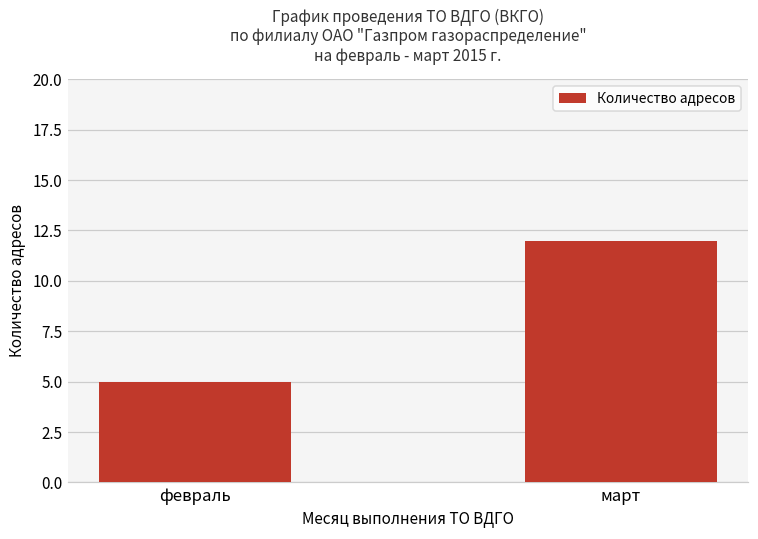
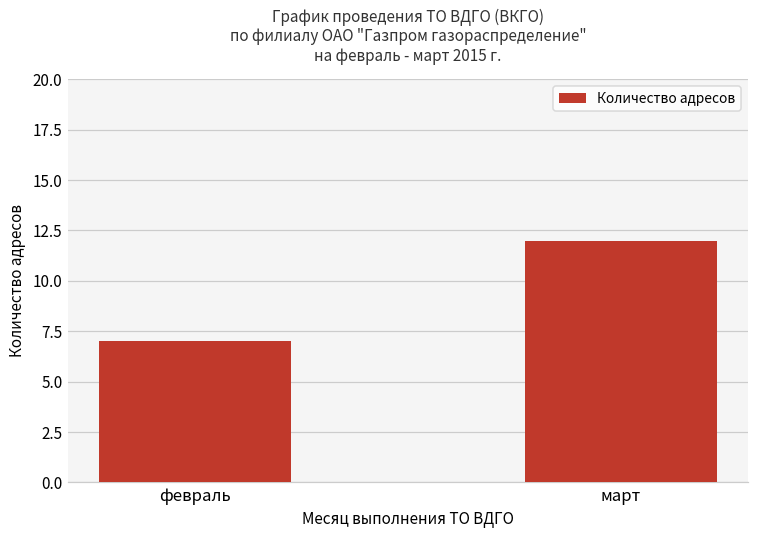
  {
-   "февраль": 5,
+   "февраль": 7,
    "март": 12
  }
